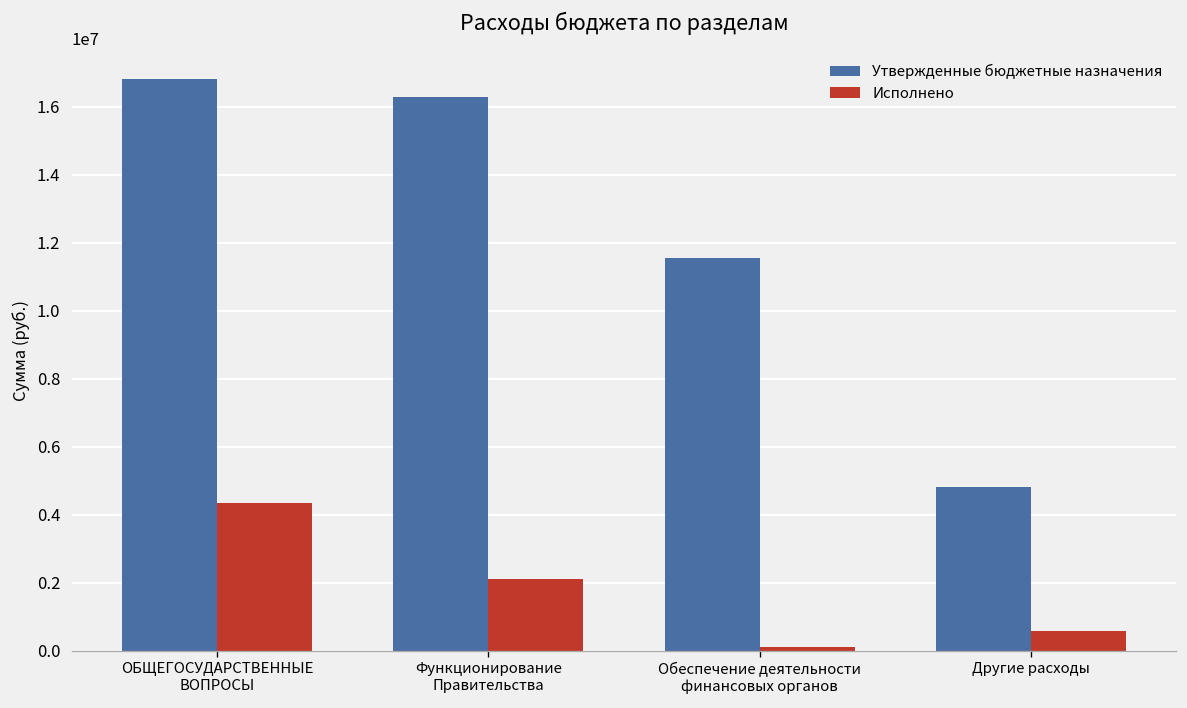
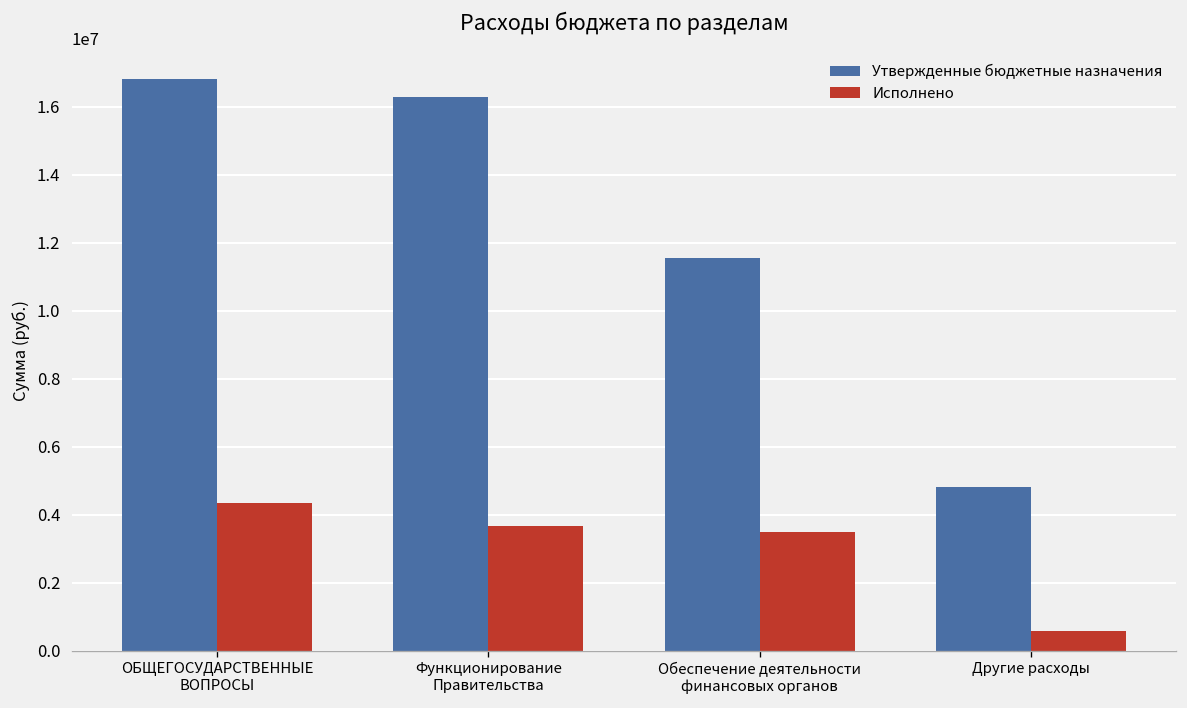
  {
    "Утвержденные бюджетные назначения": {
      "ОБЩЕГОСУДАРСТВЕННЫЕ ВОПРОСЫ": 16800000,
      "Функционирование Правительства": 16300000,
      "Обеспечение деятельности финансовых органов": 11600000,
      "Другие расходы": 4800000
    },
    "Исполнено": {
      "ОБЩЕГОСУДАРСТВЕННЫЕ ВОПРОСЫ": 4400000,
-     "Функционирование Правительства": 2100000,
-     "Обеспечение деятельности финансовых органов": 100000,
+     "Функционирование Правительства": 3700000,
+     "Обеспечение деятельности финансовых органов": 3500000,
      "Другие расходы": 600000
    }
  }
